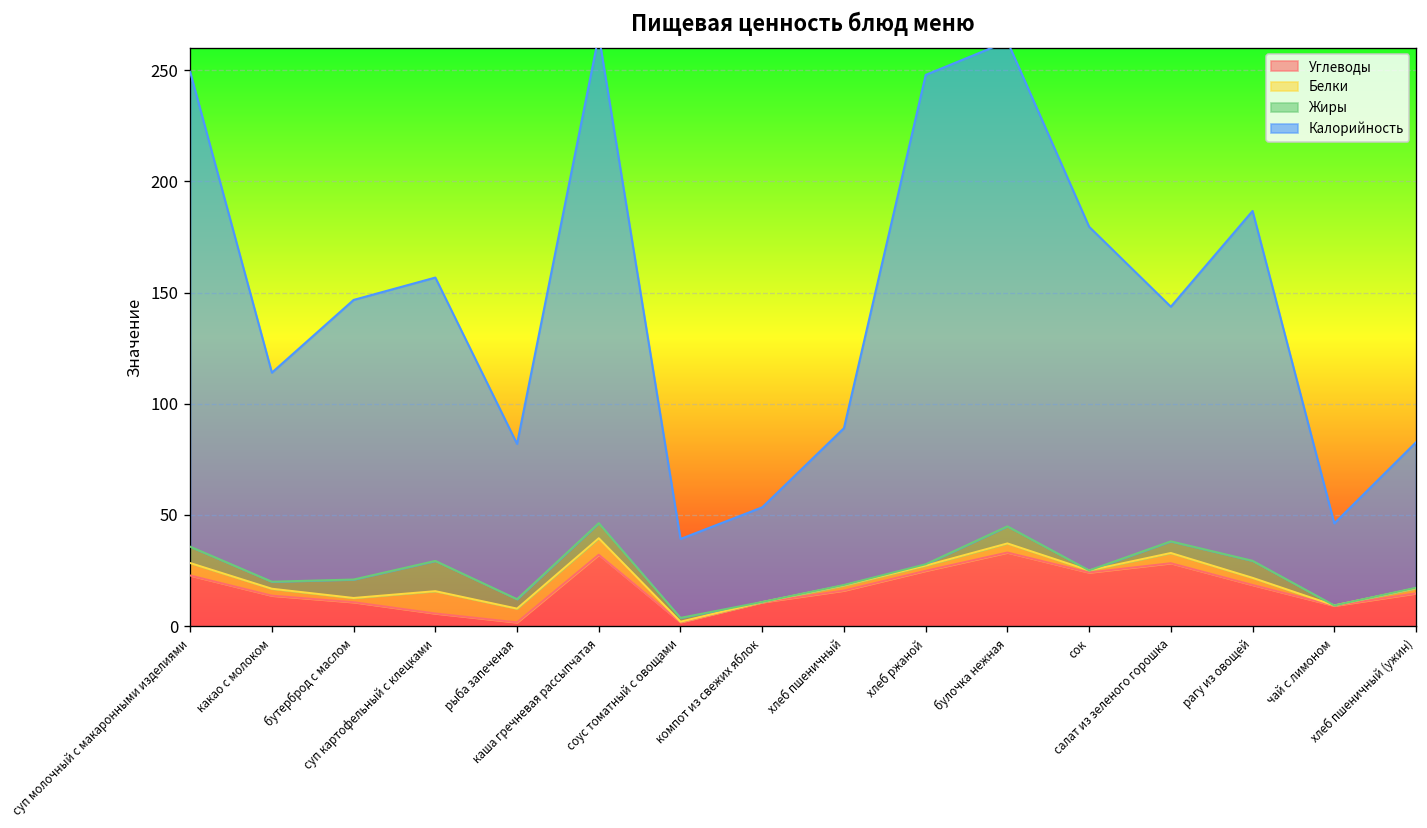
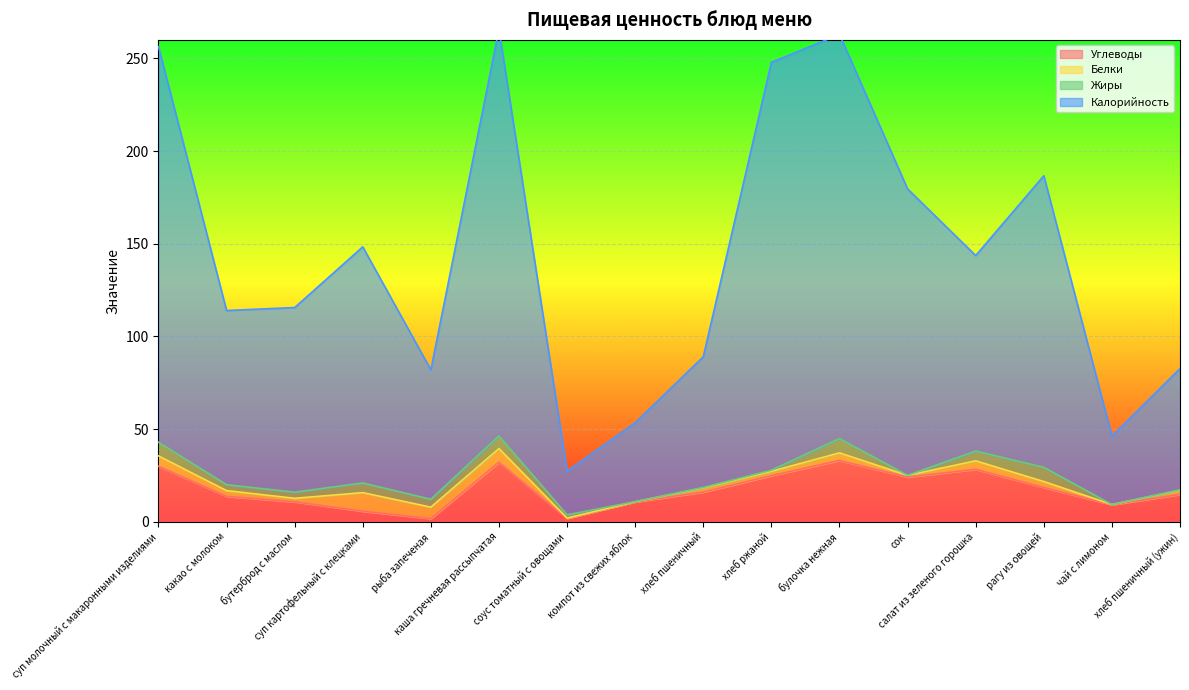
  {
    "Углеводы": {
-     "суп молочный с макаронными изделиями": 23,
+     "суп молочный с макаронными изделиями": 30,
      "какао с молоком": 14,
      "бутерброд с маслом": 11,
      "суп картофельный с клецками": 6,
      "рыба запеченая": 2,
      "каша гречневая рассыпчатая": 32,
      "хлеб пшеничный": 16,
      "хлеб ржаной": 25,
      "булочка нежная": 33,
      "салат из зеленого горошка": 28,
      "рагу из овощей": 19,
      "хлеб пшеничный (ужин)": 15
    },
    "Белки": {
      "суп молочный с макаронными изделиями": 6,
      "какао с молоком": 3,
      "бутерброд с маслом": 2,
      "суп картофельный с клецками": 10,
      "рыба запеченая": 6,
      "каша гречневая рассыпчатая": 7,
      "булочка нежная": 4,
      "салат из зеленого горошка": 5,
      "рагу из овощей": 3
    },
    "Жиры": {
      "суп молочный с макаронными изделиями": 7,
      "какао с молоком": 3,
-     "бутерброд с маслом": 8,
-     "суп картофельный с клецками": 14,
+     "бутерброд с маслом": 3,
+     "суп картофельный с клецками": 5,
      "рыба запеченая": 4,
      "каша гречневая рассыпчатая": 7,
      "соус томатный с овощами": 2,
      "булочка нежная": 8,
      "салат из зеленого горошка": 5,
      "рагу из овощей": 8
    },
    "Калорийность": {
      "суп молочный с макаронными изделиями": 213,
      "какао с молоком": 94,
-     "бутерброд с маслом": 126,
+     "бутерброд с маслом": 100,
      "суп картофельный с клецками": 127,
      "рыба запеченая": 70,
-     "соус томатный с овощами": 35,
+     "соус томатный с овощами": 24,
      "компот из свежих яблок": 43,
      "хлеб пшеничный": 71,
      "хлеб ржаной": 220,
      "сок": 155,
      "салат из зеленого горошка": 105,
      "рагу из овощей": 157,
      "чай с лимоном": 37,
      "хлеб пшеничный (ужин)": 65
    }
  }
